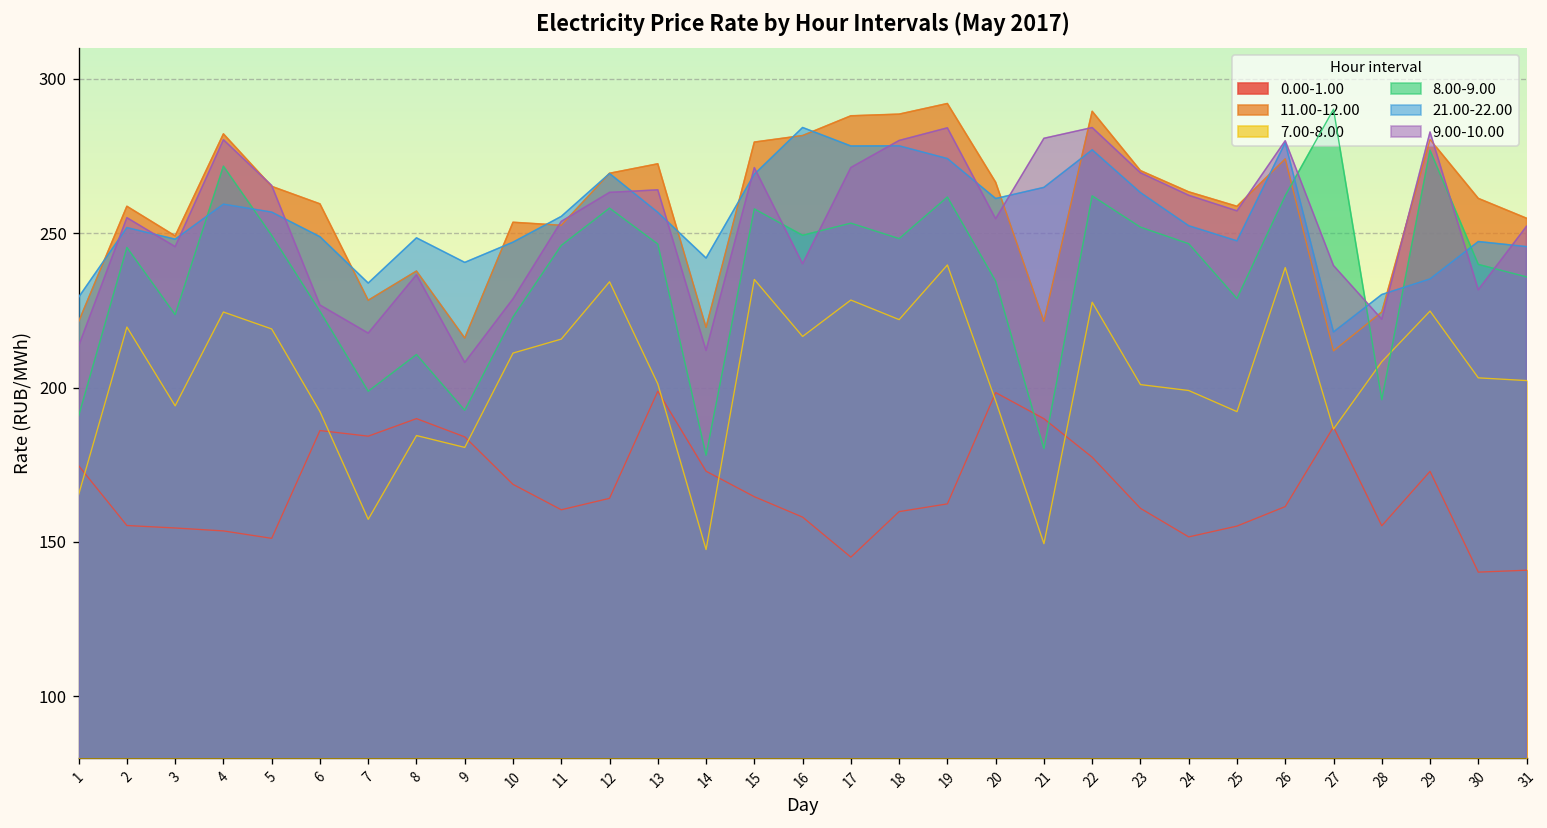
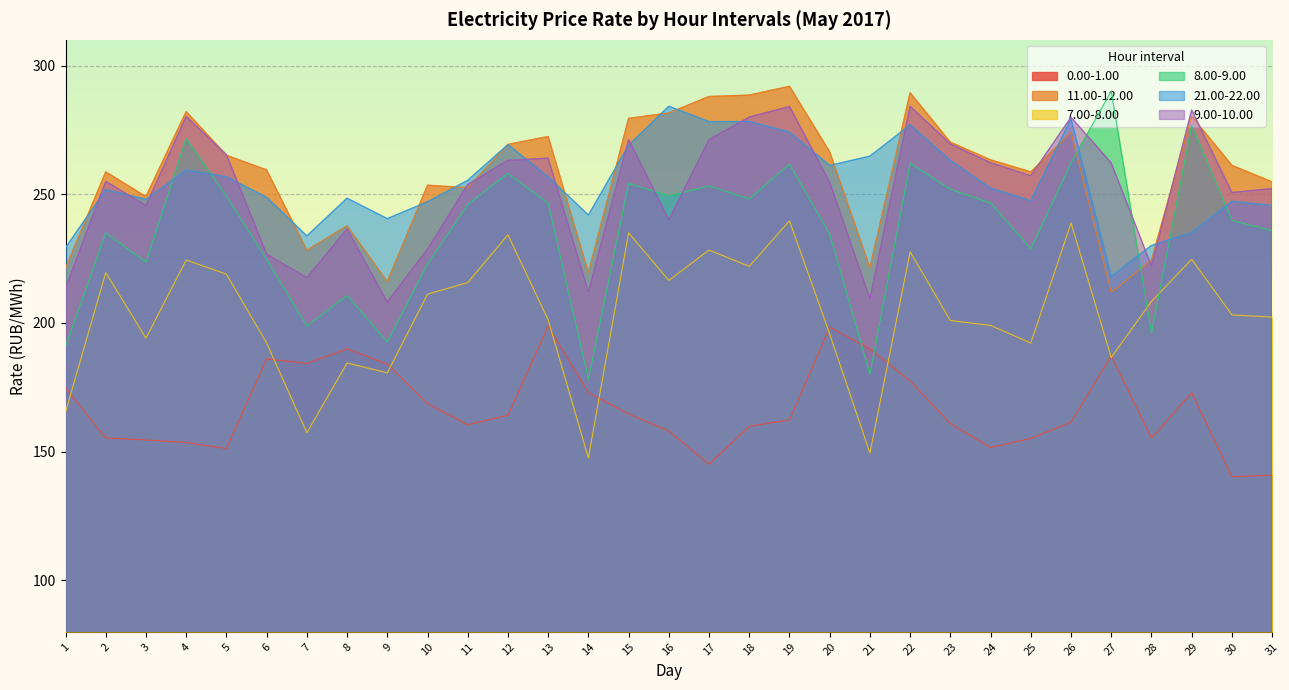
  {
    "7.00-8.00": {
      "1": 165,
      "2": 220,
      "3": 194,
      "4": 224,
      "5": 219,
      "6": 192,
      "7": 157,
      "8": 184,
      "9": 181,
      "10": 211,
      "11": 216,
      "12": 234,
      "13": 201,
      "14": 148,
      "15": 235,
      "16": 217,
      "17": 228,
      "18": 222,
      "19": 240,
      "20": 196,
      "21": 149,
      "22": 228,
      "23": 201,
      "24": 199,
      "25": 192,
      "26": 239,
      "28": 208,
      "29": 225,
      "30": 203,
      "31": 202
    },
    "8.00-9.00": {
      "1": 191,
-     "2": 245,
+     "2": 235,
      "3": 224,
      "4": 272,
      "5": 249,
      "6": 225,
      "7": 199,
      "8": 211,
      "9": 193,
      "10": 223,
      "11": 246,
      "12": 258,
      "13": 246,
      "14": 178,
-     "15": 258,
+     "15": 254,
      "16": 249,
      "17": 253,
      "18": 248,
      "19": 262,
      "20": 234,
      "21": 180,
      "22": 262,
      "23": 252,
      "24": 247,
      "25": 229,
      "26": 262,
      "28": 196,
      "30": 240,
      "31": 236
    },
    "21.00-22.00": {
      "1": 229,
      "2": 252,
      "3": 248,
      "4": 259,
      "5": 257,
      "6": 249,
      "7": 234,
      "8": 248,
      "9": 241,
      "10": 247,
      "11": 255,
      "13": 257,
      "14": 242,
      "15": 269,
      "16": 284,
      "17": 278,
      "18": 278,
      "19": 274,
      "20": 261,
      "21": 265,
      "22": 277,
      "23": 263,
      "24": 252,
      "25": 247,
      "27": 218,
      "28": 230,
      "29": 235,
      "30": 247,
      "31": 246
    },
    "9.00-10.00": {
      "1": 213,
      "2": 255,
      "3": 246,
      "4": 280,
      "6": 227,
      "7": 218,
      "8": 237,
      "9": 208,
      "10": 229,
      "11": 254,
      "12": 263,
      "13": 264,
      "14": 212,
      "15": 271,
      "16": 240,
      "17": 271,
      "18": 280,
      "19": 284,
      "20": 255,
-     "21": 281,
+     "21": 209,
      "22": 284,
      "24": 262,
      "25": 257,
-     "27": 240,
+     "27": 262,
      "28": 222,
-     "30": 232,
+     "30": 251,
      "31": 252
    }
  }
